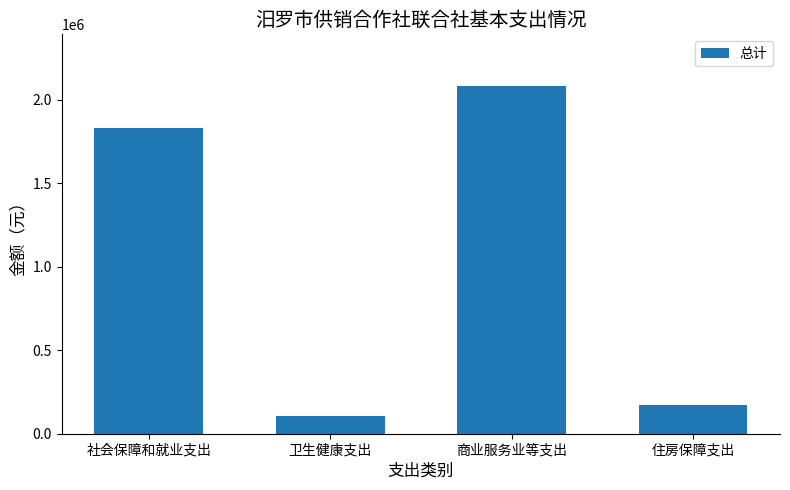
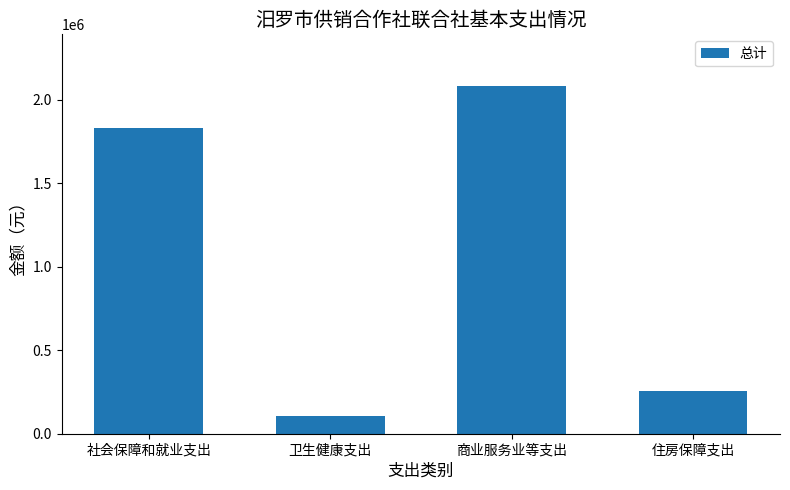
  {
    "社会保障和就业支出": 1830000,
    "卫生健康支出": 110000,
    "商业服务业等支出": 2080000,
-   "住房保障支出": 170000
+   "住房保障支出": 260000
  }
